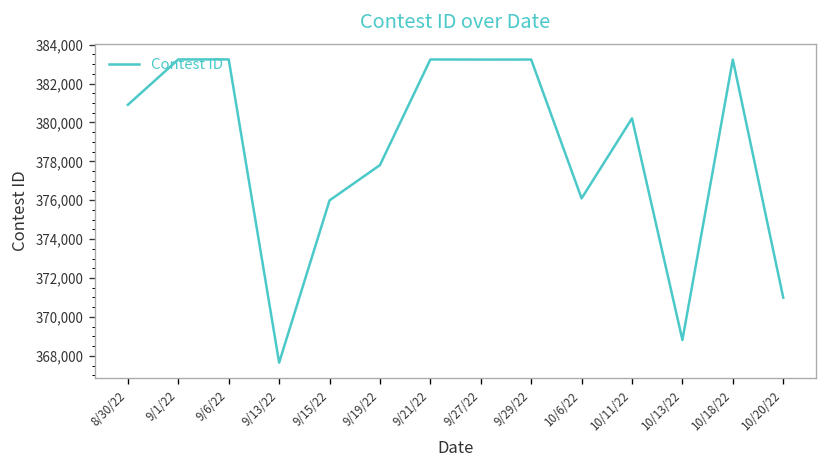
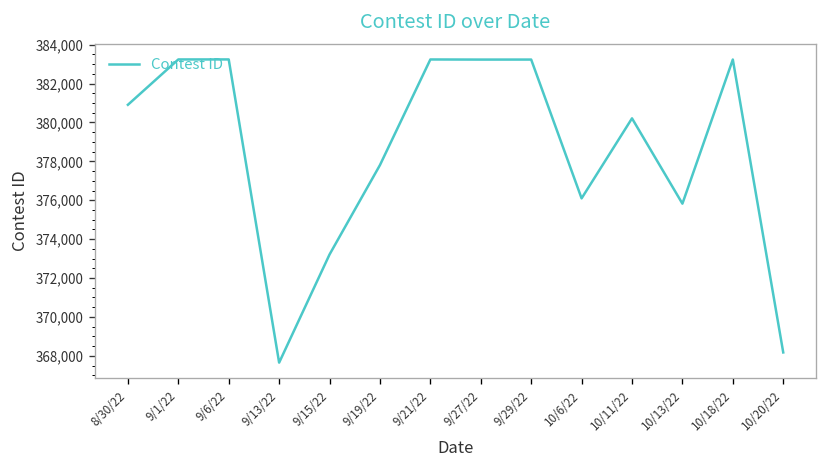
  {
    "8/30/22": "380,900",
    "9/1/22": "383,200",
    "9/6/22": "383,200",
    "9/13/22": "367,600",
-   "9/15/22": "376,000",
+   "9/15/22": "373,200",
    "9/19/22": "377,800",
    "9/21/22": "383,200",
    "9/27/22": "383,200",
    "9/29/22": "383,200",
    "10/6/22": "376,100",
    "10/11/22": "380,200",
-   "10/13/22": "368,800",
+   "10/13/22": "375,800",
    "10/18/22": "383,200",
-   "10/20/22": "371,000"
+   "10/20/22": "368,200"
  }
